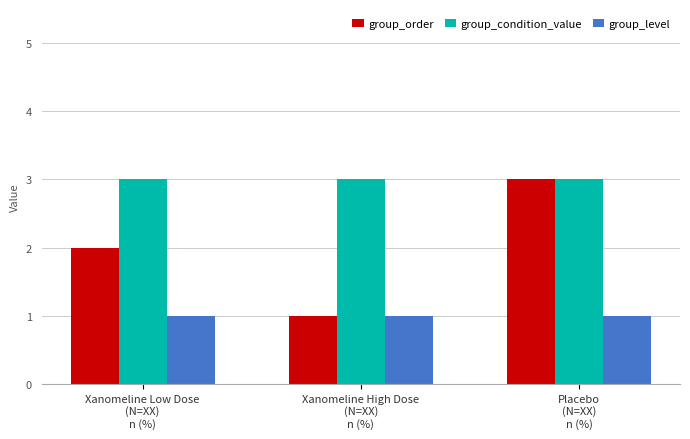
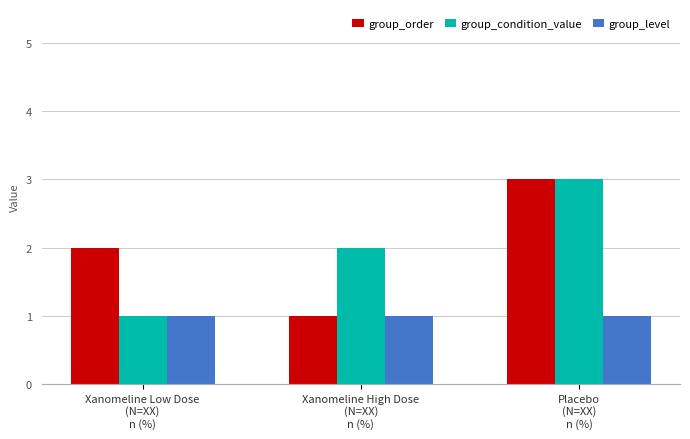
  {
    "group_order": {
      "Xanomeline Low Dose (N=XX) n (%)": 2,
      "Xanomeline High Dose (N=XX) n (%)": 1,
      "Placebo (N=XX) n (%)": 3
    },
    "group_condition_value": {
-     "Xanomeline Low Dose (N=XX) n (%)": 3,
-     "Xanomeline High Dose (N=XX) n (%)": 3,
+     "Xanomeline Low Dose (N=XX) n (%)": 1,
+     "Xanomeline High Dose (N=XX) n (%)": 2,
      "Placebo (N=XX) n (%)": 3
    },
    "group_level": {
      "Xanomeline Low Dose (N=XX) n (%)": 1,
      "Xanomeline High Dose (N=XX) n (%)": 1,
      "Placebo (N=XX) n (%)": 1
    }
  }
